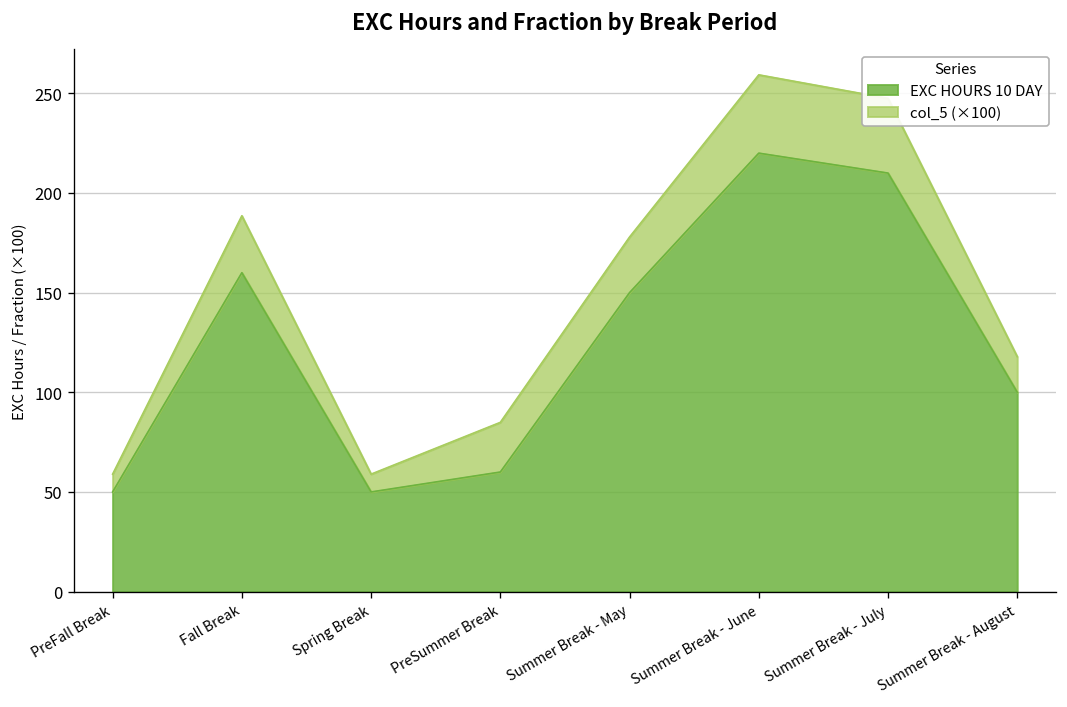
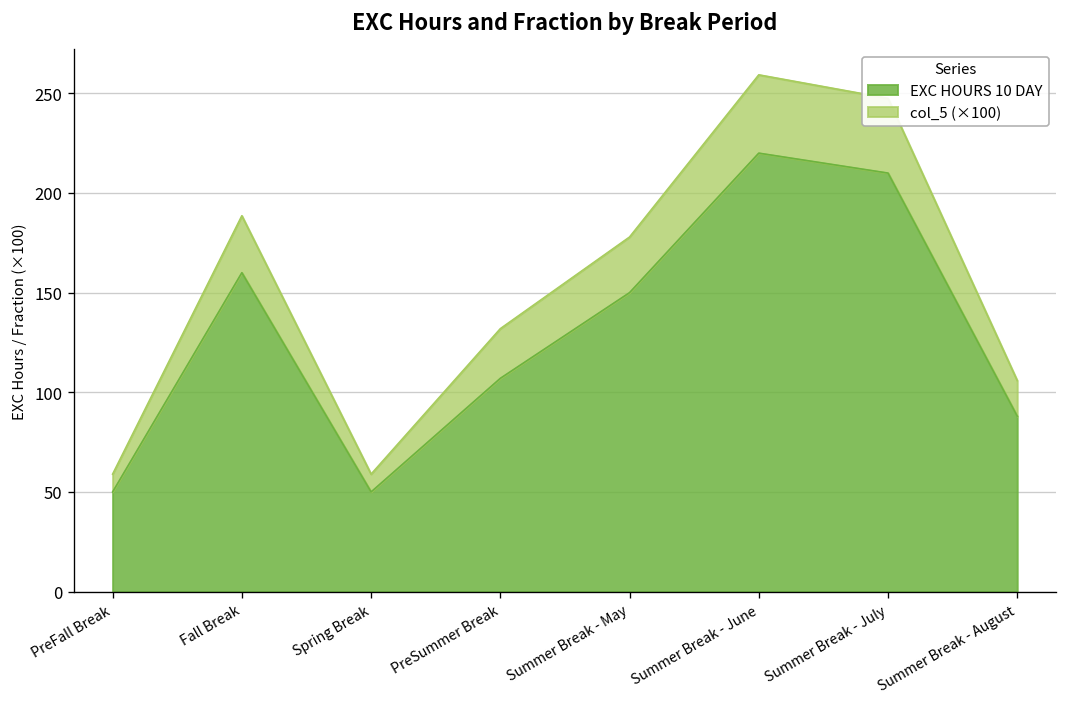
  {
    "EXC HOURS 10 DAY": {
      "PreFall Break": 50,
      "Fall Break": 160,
      "Spring Break": 50,
-     "PreSummer Break": 60,
+     "PreSummer Break": 107,
      "Summer Break - May": 150,
      "Summer Break - June": 220,
      "Summer Break - July": 210,
-     "Summer Break - August": 100
+     "Summer Break - August": 88
    },
    "col_5 (×100)": {
      "PreFall Break": 9,
      "Fall Break": 29,
      "Spring Break": 9,
      "PreSummer Break": 25,
      "Summer Break - May": 28,
      "Summer Break - June": 39,
      "Summer Break - August": 18
    }
  }
